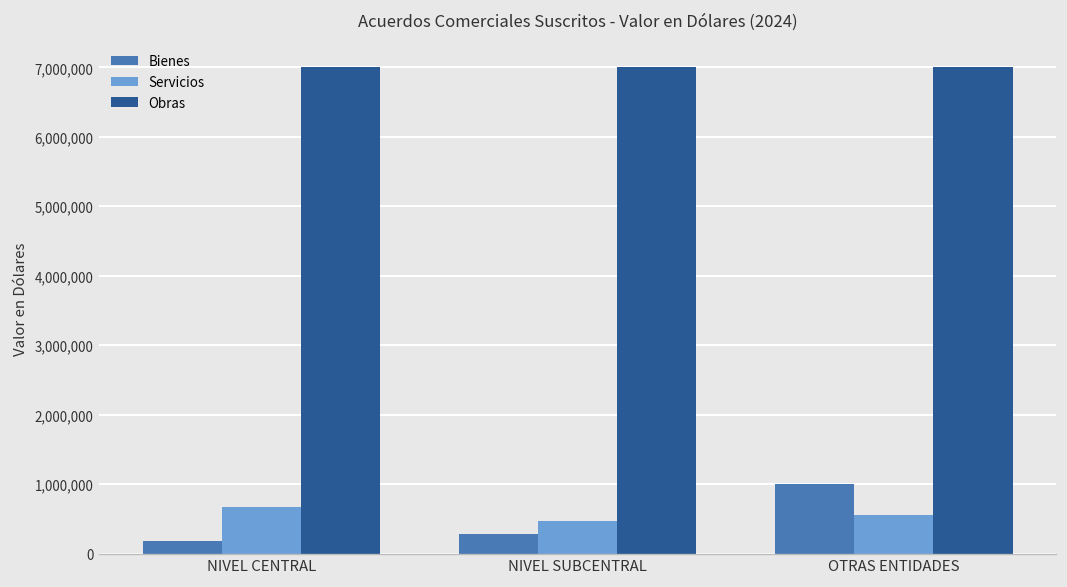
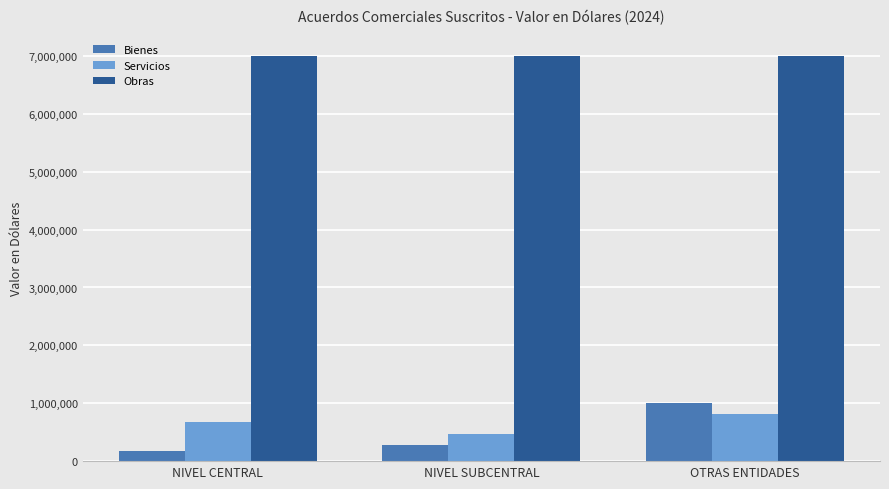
  {
    "Servicios": {
      "NIVEL CENTRAL": "700,000",
      "NIVEL SUBCENTRAL": "500,000",
-     "OTRAS ENTIDADES": "600,000"
+     "OTRAS ENTIDADES": "800,000"
    }
  }
